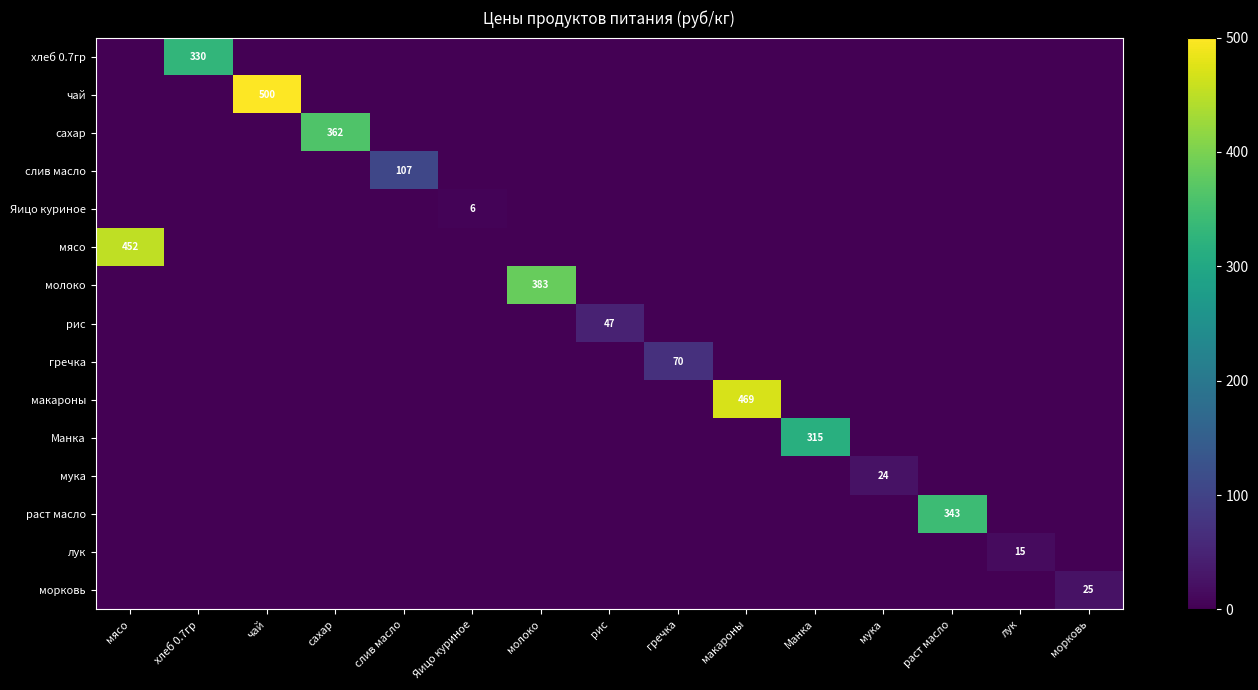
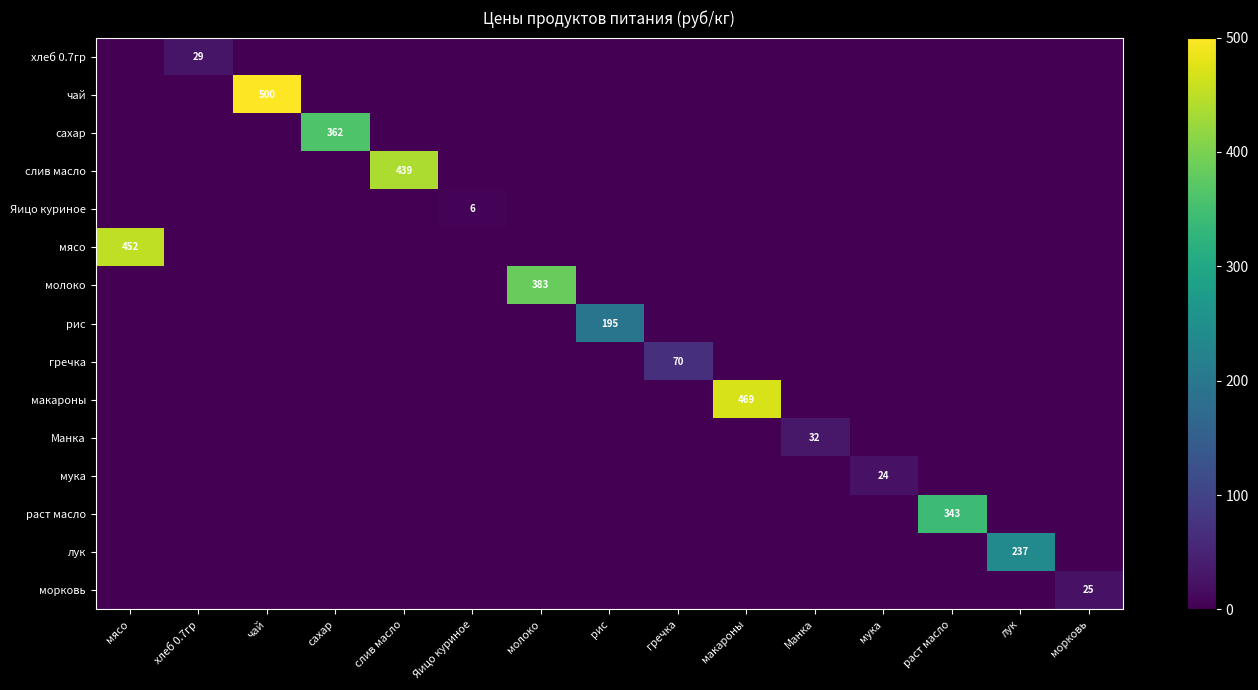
  {
    "хлеб 0.7гр": {
-     "хлеб 0.7гр": 330
+     "хлеб 0.7гр": 29
    },
    "чай": {
      "чай": 500
    },
    "сахар": {
      "сахар": 362
    },
    "слив масло": {
-     "слив масло": 107
+     "слив масло": 439
    },
    "Яицо куриное": {
      "Яицо куриное": 6
    },
    "мясо": {
      "мясо": 452
    },
    "молоко": {
      "молоко": 383
    },
    "рис": {
-     "рис": 47
+     "рис": 195
    },
    "гречка": {
      "гречка": 70
    },
    "макароны": {
      "макароны": 469
    },
    "Манка": {
-     "Манка": 315
+     "Манка": 32
    },
    "мука": {
      "мука": 24
    },
    "раст масло": {
      "раст масло": 343
    },
    "лук": {
-     "лук": 15
+     "лук": 237
    },
    "морковь": {
      "морковь": 25
    }
  }
